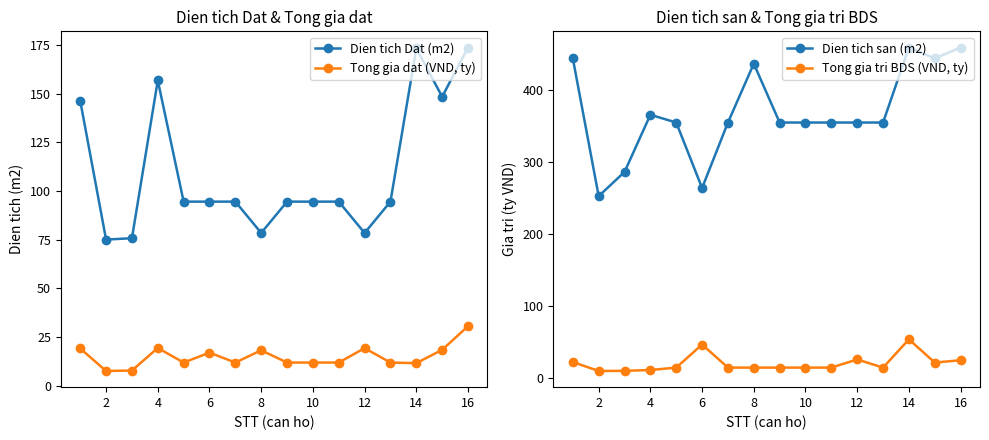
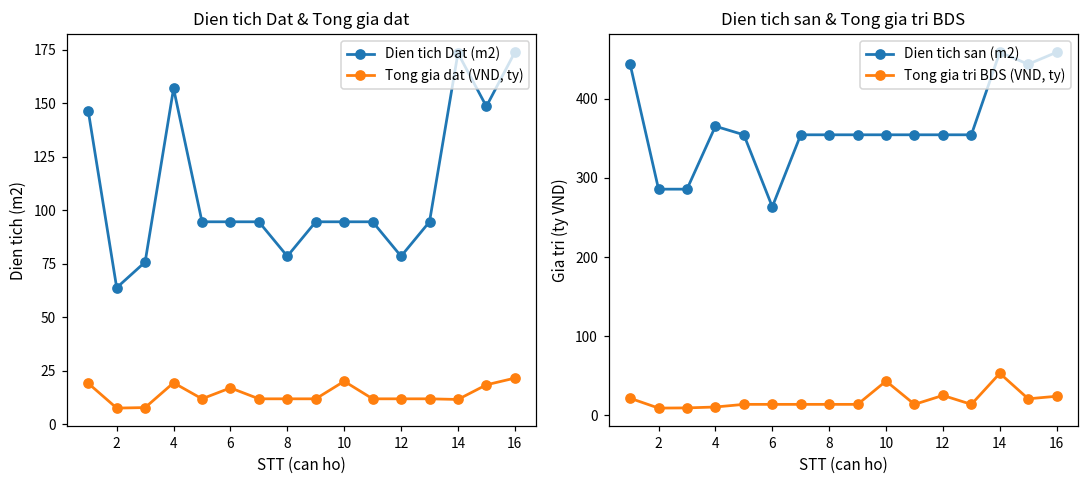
  {
    "Dien tich Dat & Tong gia dat": {
      "Dien tich Dat (m2)": {
-       "2": 75,
+       "2": 64,
        "4": 157,
        "6": 95,
        "8": 79,
        "10": 95,
        "12": 79
      },
      "Tong gia dat (VND, ty)": {
        "2": 8,
        "4": 19,
        "6": 17,
-       "8": 18,
-       "10": 12,
-       "12": 19,
+       "8": 12,
+       "10": 20,
+       "12": 12,
        "14": 12,
-       "16": 31
+       "16": 22
      }
    },
    "Dien tich san & Tong gia tri BDS": {
      "Dien tich san (m2)": {
-       "2": 250,
+       "2": 290,
        "4": 370,
        "6": 260,
-       "8": 440,
+       "8": 350,
        "10": 350,
        "12": 350
      },
      "Tong gia tri BDS (VND, ty)": {
        "2": 10,
        "4": 10,
-       "6": 50,
+       "6": 10,
        "8": 10,
-       "10": 10,
+       "10": 40,
        "12": 30,
        "14": 50,
        "16": 20
      }
    }
  }
